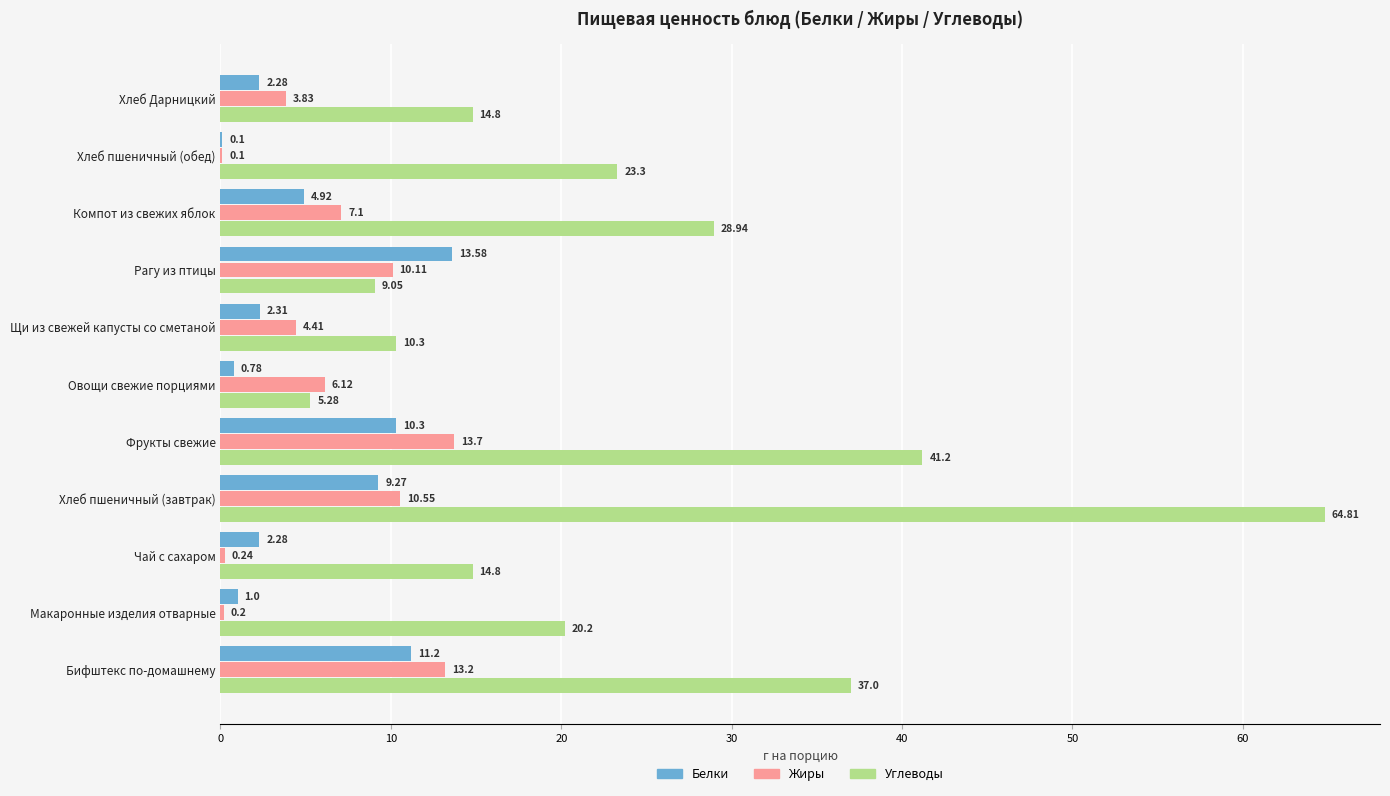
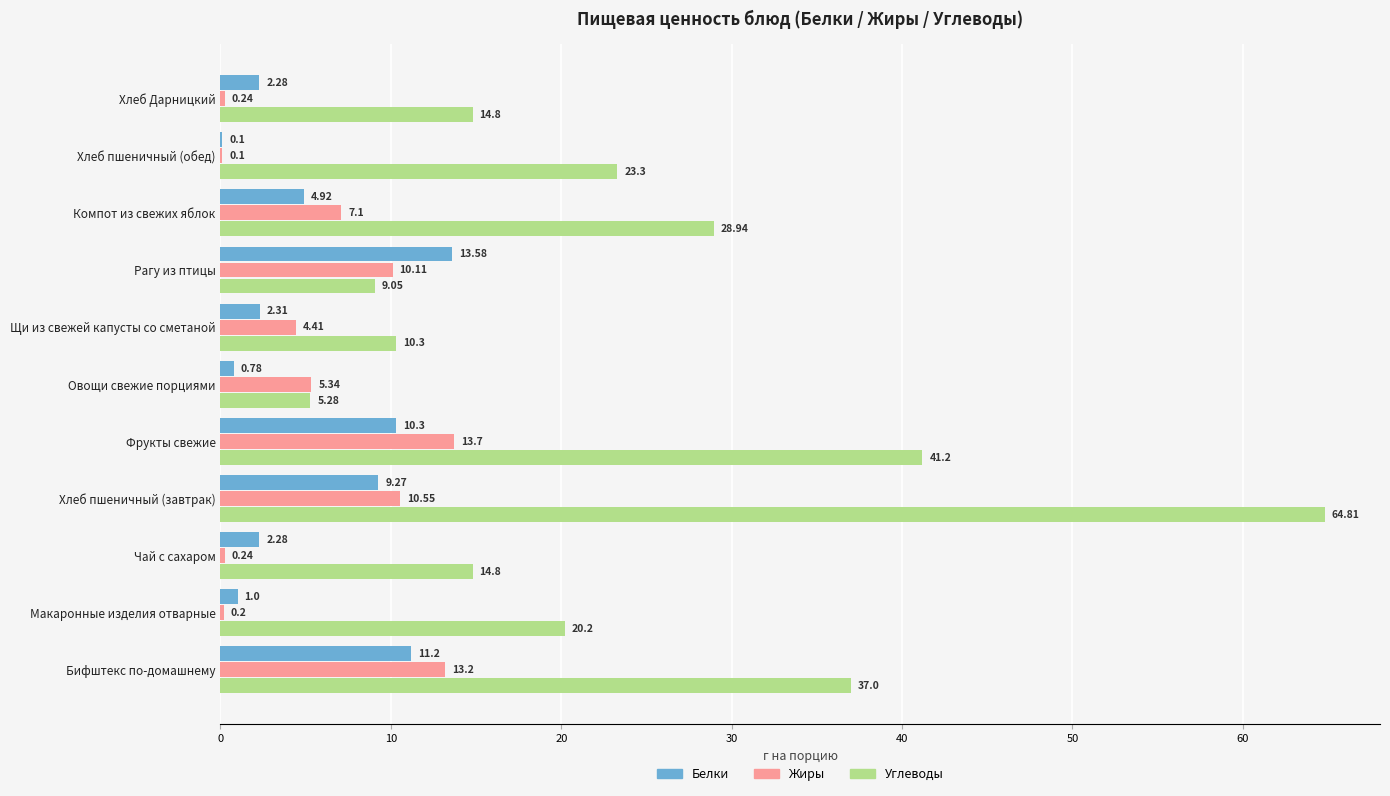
  {
    "Белки": {
      "Хлеб Дарницкий": 2.28,
      "Хлеб пшеничный (обед)": 0.1,
      "Компот из свежих яблок": 4.92,
      "Рагу из птицы": 13.58,
      "Щи из свежей капусты со сметаной": 2.31,
      "Овощи свежие порциями": 0.78,
      "Фрукты свежие": 10.3,
      "Хлеб пшеничный (завтрак)": 9.27,
      "Чай с сахаром": 2.28,
      "Макаронные изделия отварные": 1.0,
      "Бифштекс по-домашнему": 11.2
    },
    "Жиры": {
-     "Хлеб Дарницкий": 3.83,
+     "Хлеб Дарницкий": 0.24,
      "Хлеб пшеничный (обед)": 0.1,
      "Компот из свежих яблок": 7.1,
      "Рагу из птицы": 10.11,
      "Щи из свежей капусты со сметаной": 4.41,
-     "Овощи свежие порциями": 6.12,
+     "Овощи свежие порциями": 5.34,
      "Фрукты свежие": 13.7,
      "Хлеб пшеничный (завтрак)": 10.55,
      "Чай с сахаром": 0.24,
      "Макаронные изделия отварные": 0.2,
      "Бифштекс по-домашнему": 13.2
    },
    "Углеводы": {
      "Хлеб Дарницкий": 14.8,
      "Хлеб пшеничный (обед)": 23.3,
      "Компот из свежих яблок": 28.94,
      "Рагу из птицы": 9.05,
      "Щи из свежей капусты со сметаной": 10.3,
      "Овощи свежие порциями": 5.28,
      "Фрукты свежие": 41.2,
      "Хлеб пшеничный (завтрак)": 64.81,
      "Чай с сахаром": 14.8,
      "Макаронные изделия отварные": 20.2,
      "Бифштекс по-домашнему": 37.0
    }
  }
